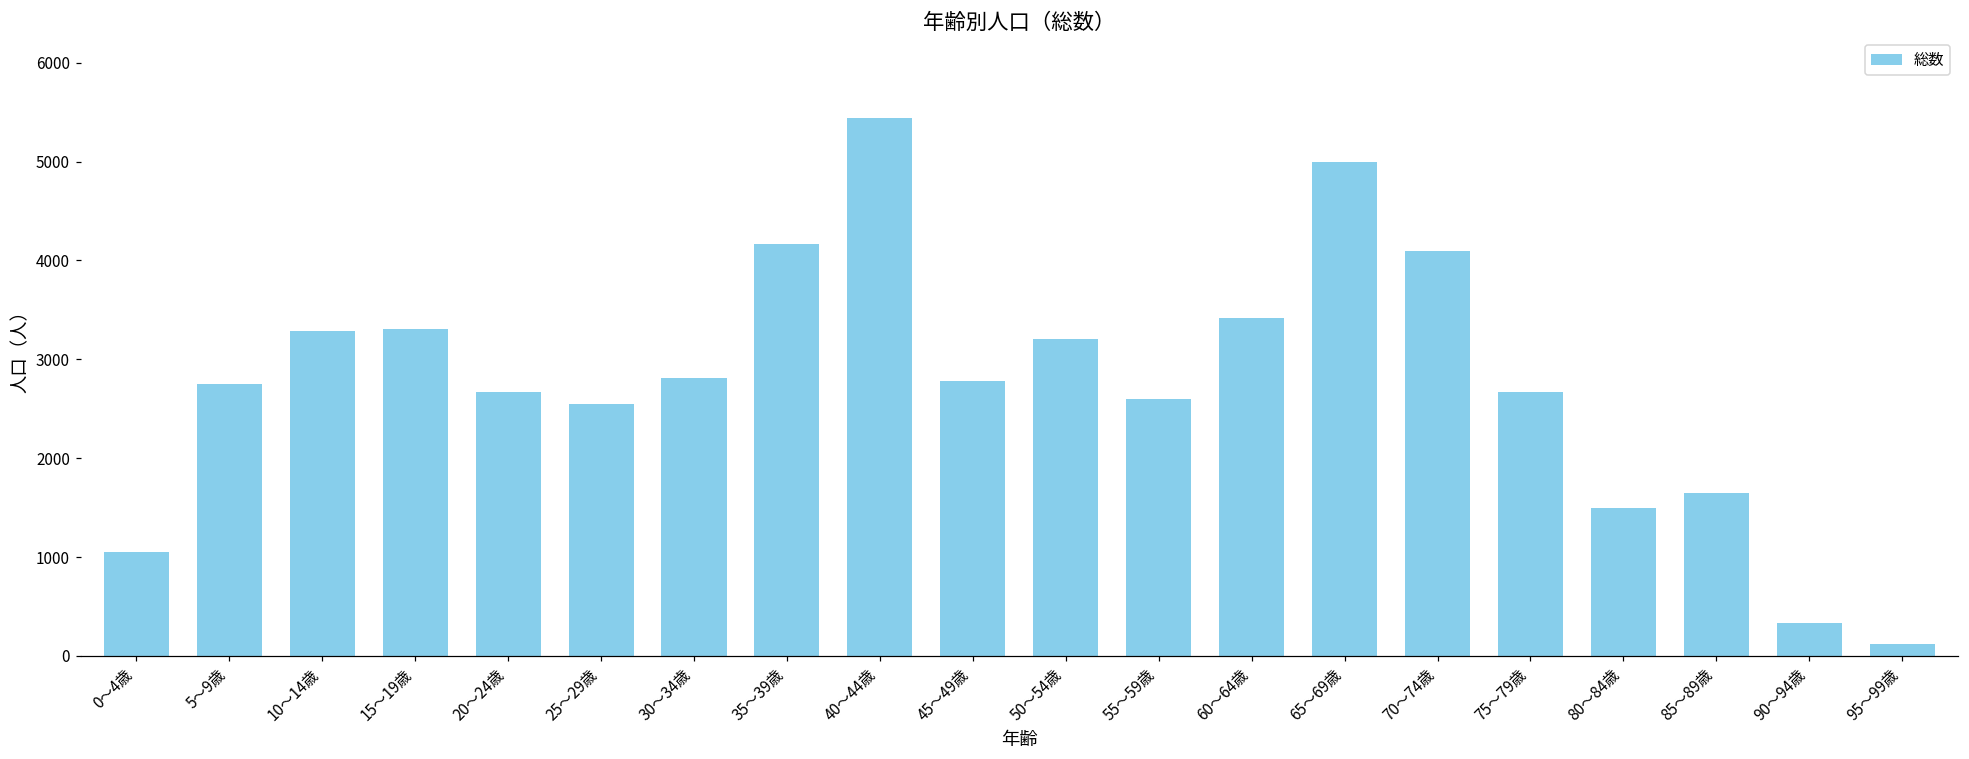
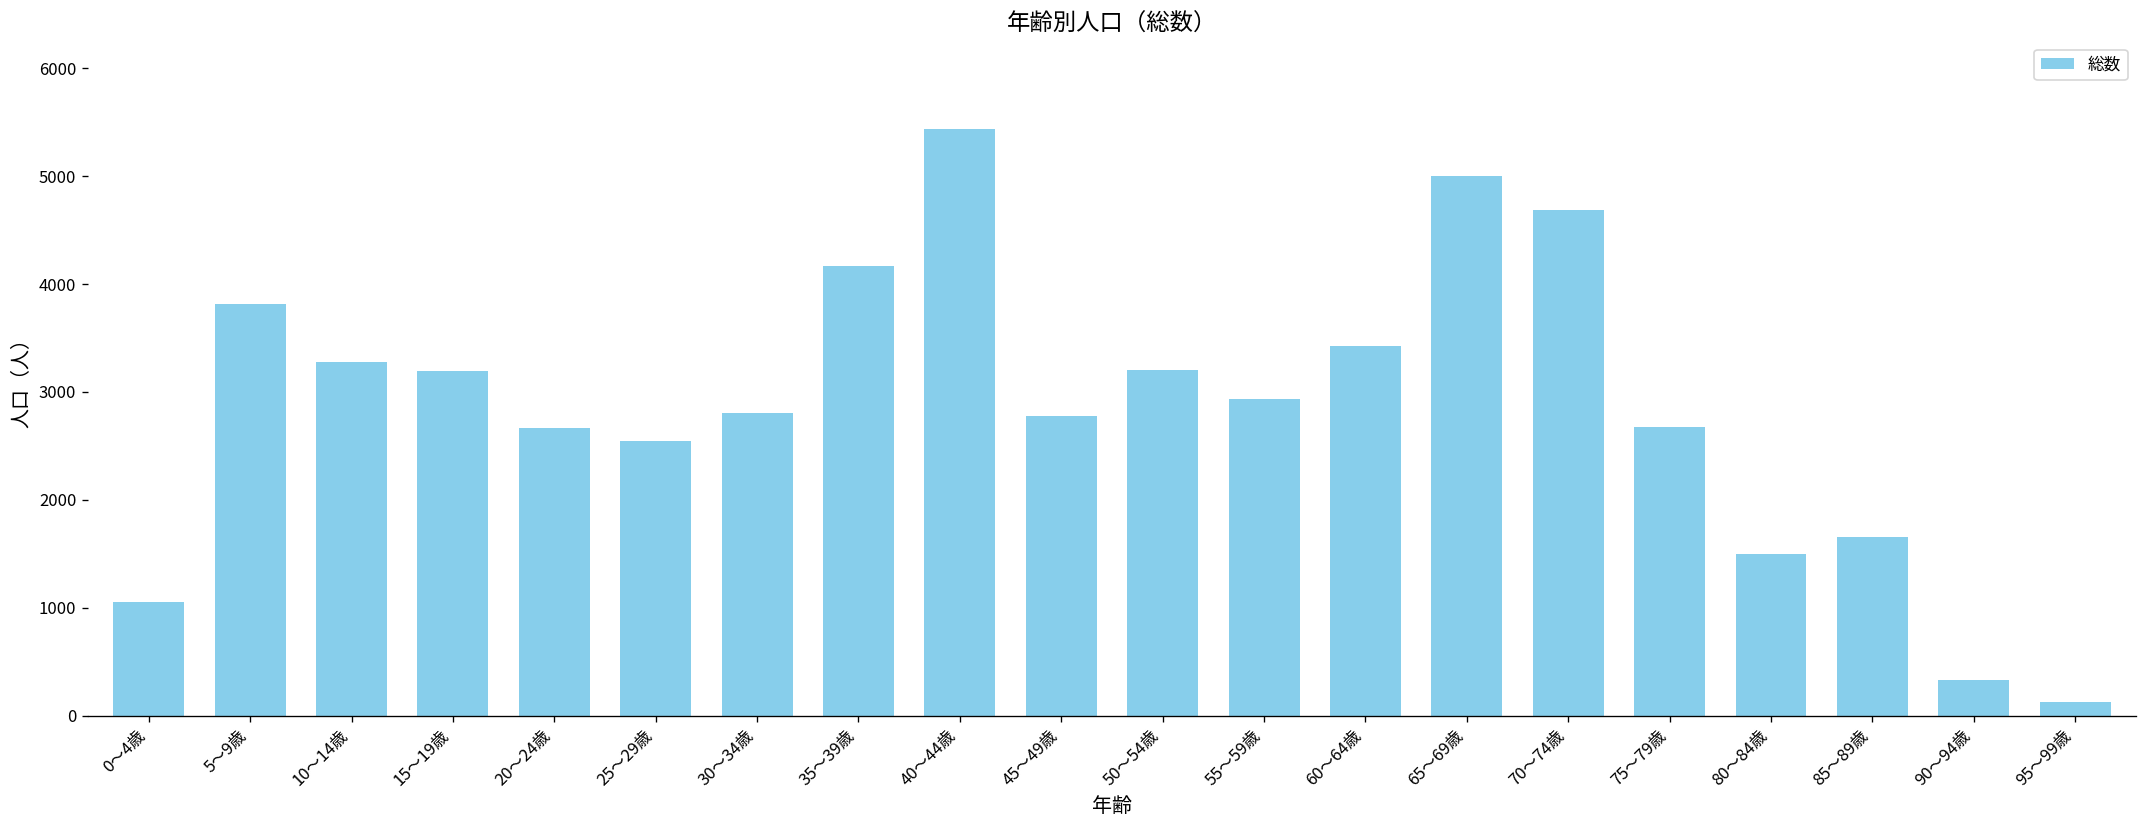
  {
    "0～4歳": 1100,
-   "5～9歳": 2800,
+   "5～9歳": 3800,
    "10～14歳": 3300,
-   "15～19歳": 3300,
+   "15～19歳": 3200,
    "20～24歳": 2700,
    "25～29歳": 2500,
    "30～34歳": 2800,
    "35～39歳": 4200,
    "40～44歳": 5400,
    "45～49歳": 2800,
    "50～54歳": 3200,
-   "55～59歳": 2600,
+   "55～59歳": 2900,
    "60～64歳": 3400,
    "65～69歳": 5000,
-   "70～74歳": 4100,
+   "70～74歳": 4700,
    "75～79歳": 2700,
    "80～84歳": 1500,
    "85～89歳": 1700,
    "90～94歳": 300,
    "95～99歳": 100
  }
